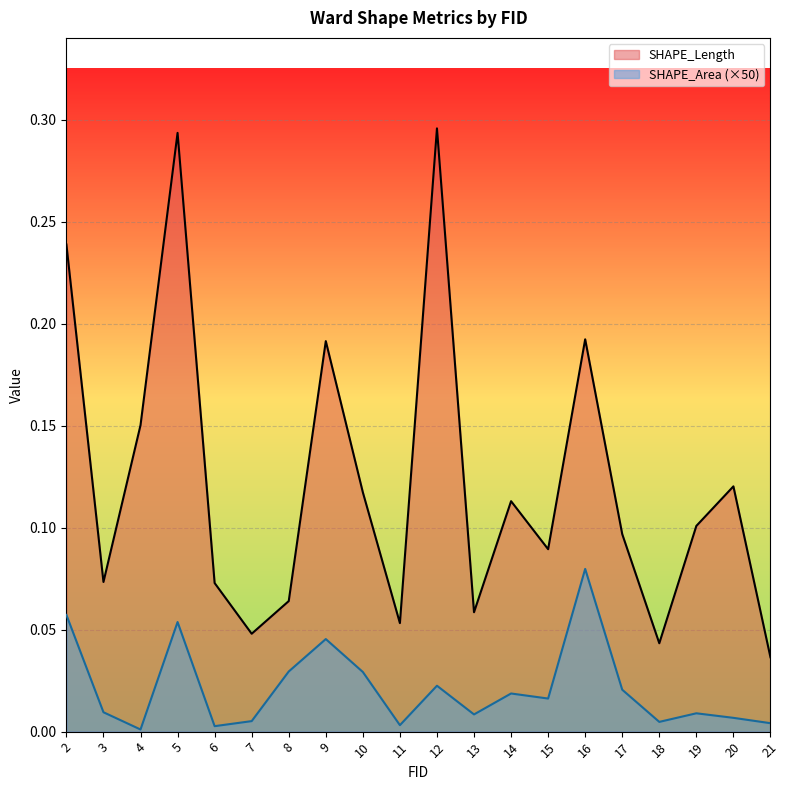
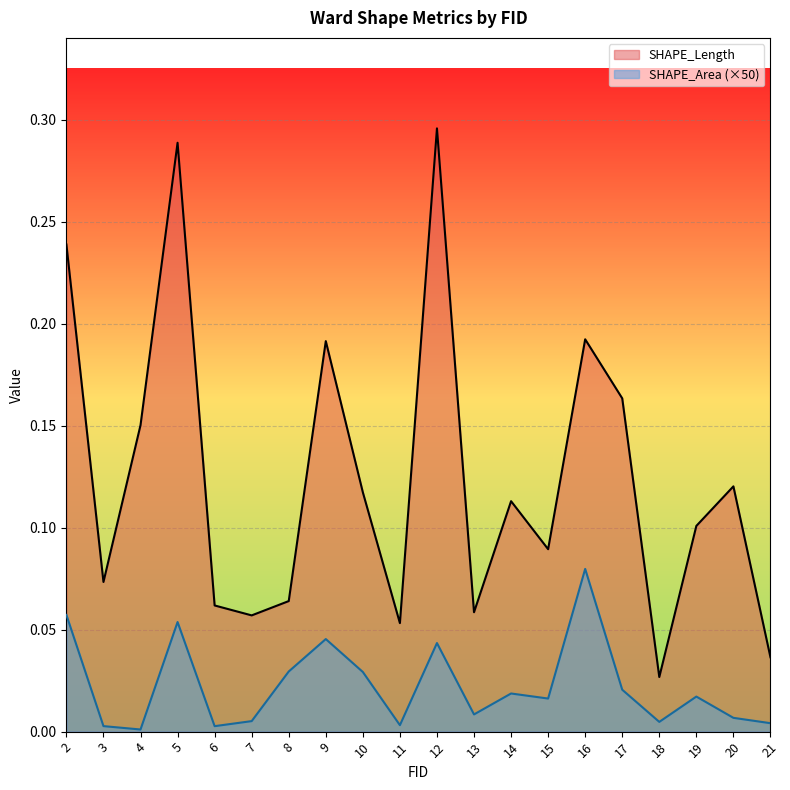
  {
    "SHAPE_Length": {
      "2": 0.239,
      "3": 0.073,
      "4": 0.150,
-     "5": 0.294,
-     "6": 0.073,
-     "7": 0.048,
+     "5": 0.289,
+     "6": 0.062,
+     "7": 0.057,
      "8": 0.064,
      "9": 0.191,
      "10": 0.117,
      "11": 0.053,
      "12": 0.296,
      "13": 0.059,
      "14": 0.113,
      "15": 0.089,
      "16": 0.192,
-     "17": 0.097,
-     "18": 0.043,
+     "17": 0.163,
+     "18": 0.027,
      "19": 0.101,
      "20": 0.120,
      "21": 0.036
    },
    "SHAPE_Area (×50)": {
      "2": 0.057,
-     "3": 0.010,
+     "3": 0.003,
      "4": 0.001,
      "5": 0.054,
      "6": 0.003,
      "7": 0.005,
      "8": 0.029,
      "9": 0.045,
      "10": 0.029,
      "11": 0.003,
-     "12": 0.023,
+     "12": 0.043,
      "13": 0.008,
      "14": 0.019,
      "15": 0.016,
      "16": 0.080,
      "17": 0.021,
      "18": 0.005,
-     "19": 0.009,
+     "19": 0.017,
      "20": 0.007,
      "21": 0.004
    }
  }
